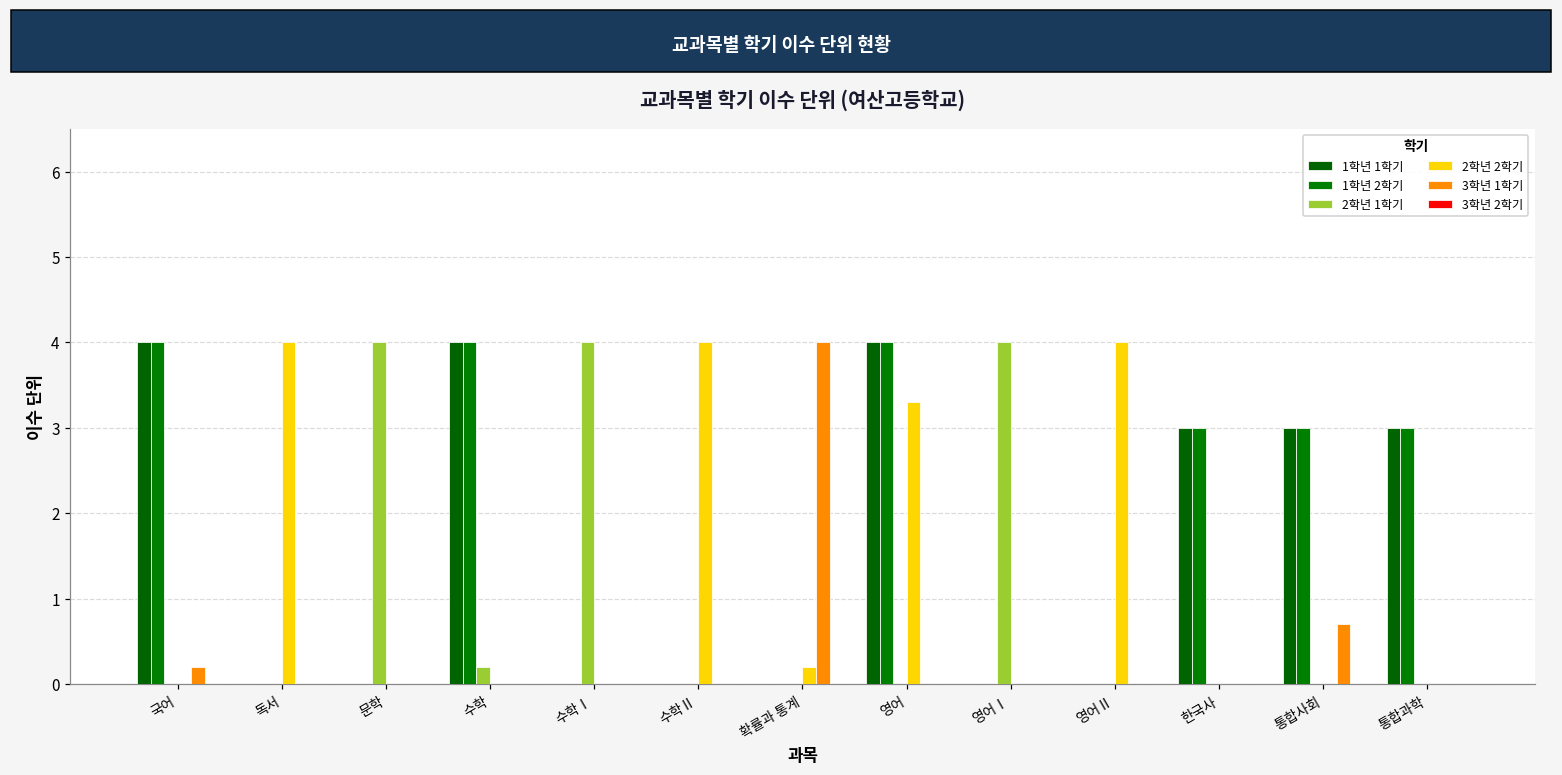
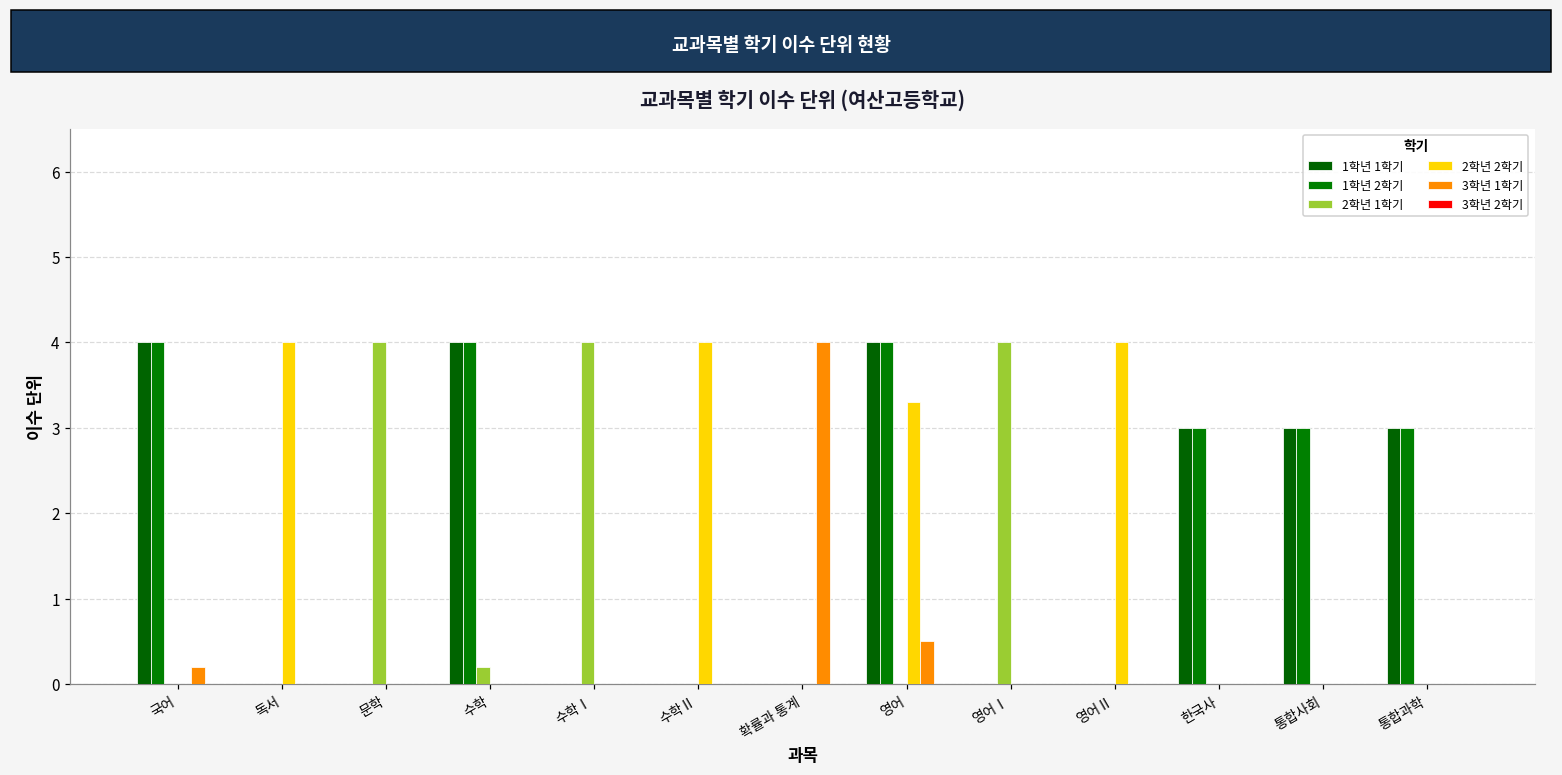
  {
    "2학년 1학기": {
      "국어": 0.0,
      "독서": 0.0,
      "문학": 4.0,
      "수학": 0.2,
      "수학Ⅰ": 4.0,
      "수학Ⅱ": 0.0,
      "확률과 통계": 0.0,
      "영어": 0.0,
      "영어Ⅰ": 4.0,
      "영어Ⅱ": 0.0,
      "한국사": 0.0,
      "통합사회": 0.0,
      "통합과학": 0.0
    },
    "2학년 2학기": {
      "국어": 0.0,
      "독서": 4.0,
      "문학": 0.0,
      "수학": 0.0,
      "수학Ⅰ": 0.0,
      "수학Ⅱ": 4.0,
-     "확률과 통계": 0.2,
+     "확률과 통계": 0.0,
      "영어": 3.3,
      "영어Ⅰ": 0.0,
      "영어Ⅱ": 4.0,
      "한국사": 0.0,
      "통합사회": 0.0,
      "통합과학": 0.0
    },
    "3학년 1학기": {
      "국어": 0.2,
      "독서": 0.0,
      "문학": 0.0,
      "수학": 0.0,
      "수학Ⅰ": 0.0,
      "수학Ⅱ": 0.0,
      "확률과 통계": 4.0,
-     "영어": 0.0,
+     "영어": 0.5,
      "영어Ⅰ": 0.0,
      "영어Ⅱ": 0.0,
      "한국사": 0.0,
-     "통합사회": 0.7,
+     "통합사회": 0.0,
      "통합과학": 0.0
    },
    "3학년 2학기": {
      "국어": 0.0,
      "독서": 0.0,
      "문학": 0.0,
      "수학": 0.0,
      "수학Ⅰ": 0.0,
      "수학Ⅱ": 0.0,
      "확률과 통계": 0.0,
      "영어": 0.0,
      "영어Ⅰ": 0.0,
      "영어Ⅱ": 0.0,
      "한국사": 0.0,
      "통합사회": 0.0,
      "통합과학": 0.0
    }
  }
